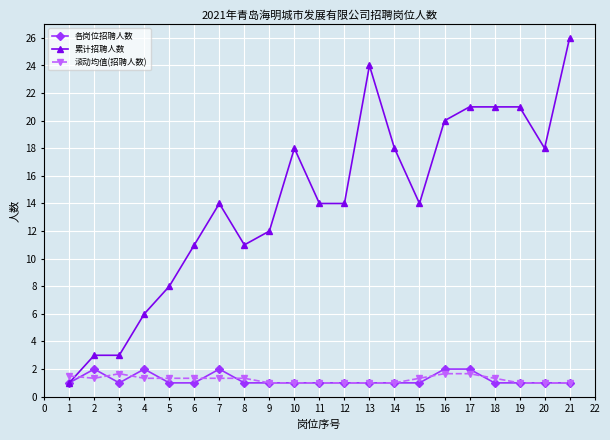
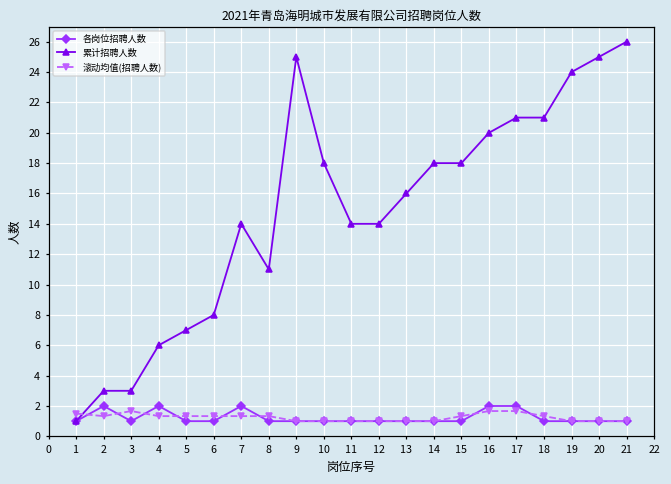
  {
    "累计招聘人数": {
      "2": 3,
      "3": 3,
      "4": 6,
-     "5": 8,
-     "6": 11,
+     "5": 7,
+     "6": 8,
      "7": 14,
      "8": 11,
-     "9": 12,
+     "9": 25,
      "10": 18,
      "11": 14,
      "12": 14,
-     "13": 24,
+     "13": 16,
      "14": 18,
-     "15": 14,
+     "15": 18,
      "16": 20,
      "17": 21,
      "18": 21,
-     "19": 21,
-     "20": 18,
+     "19": 24,
+     "20": 25,
      "21": 26
    }
  }
